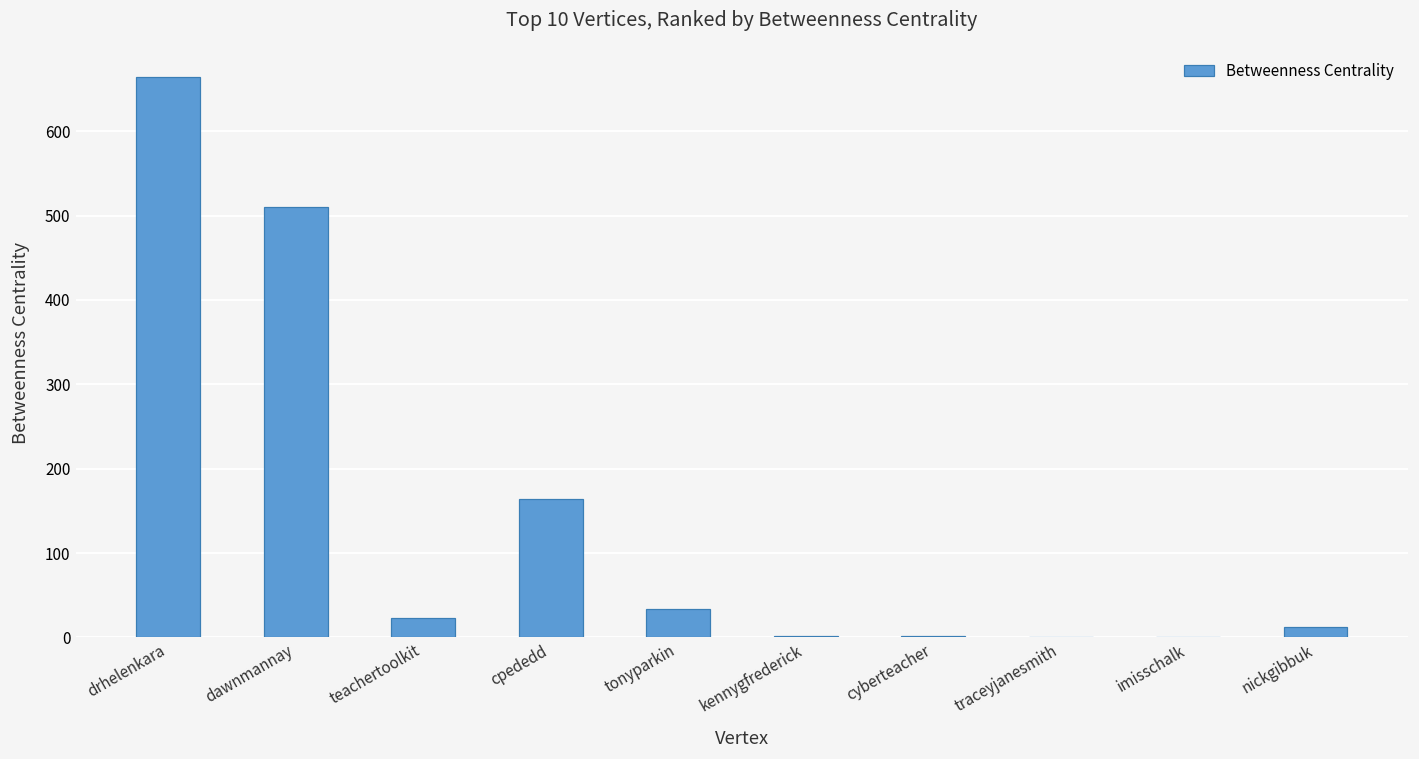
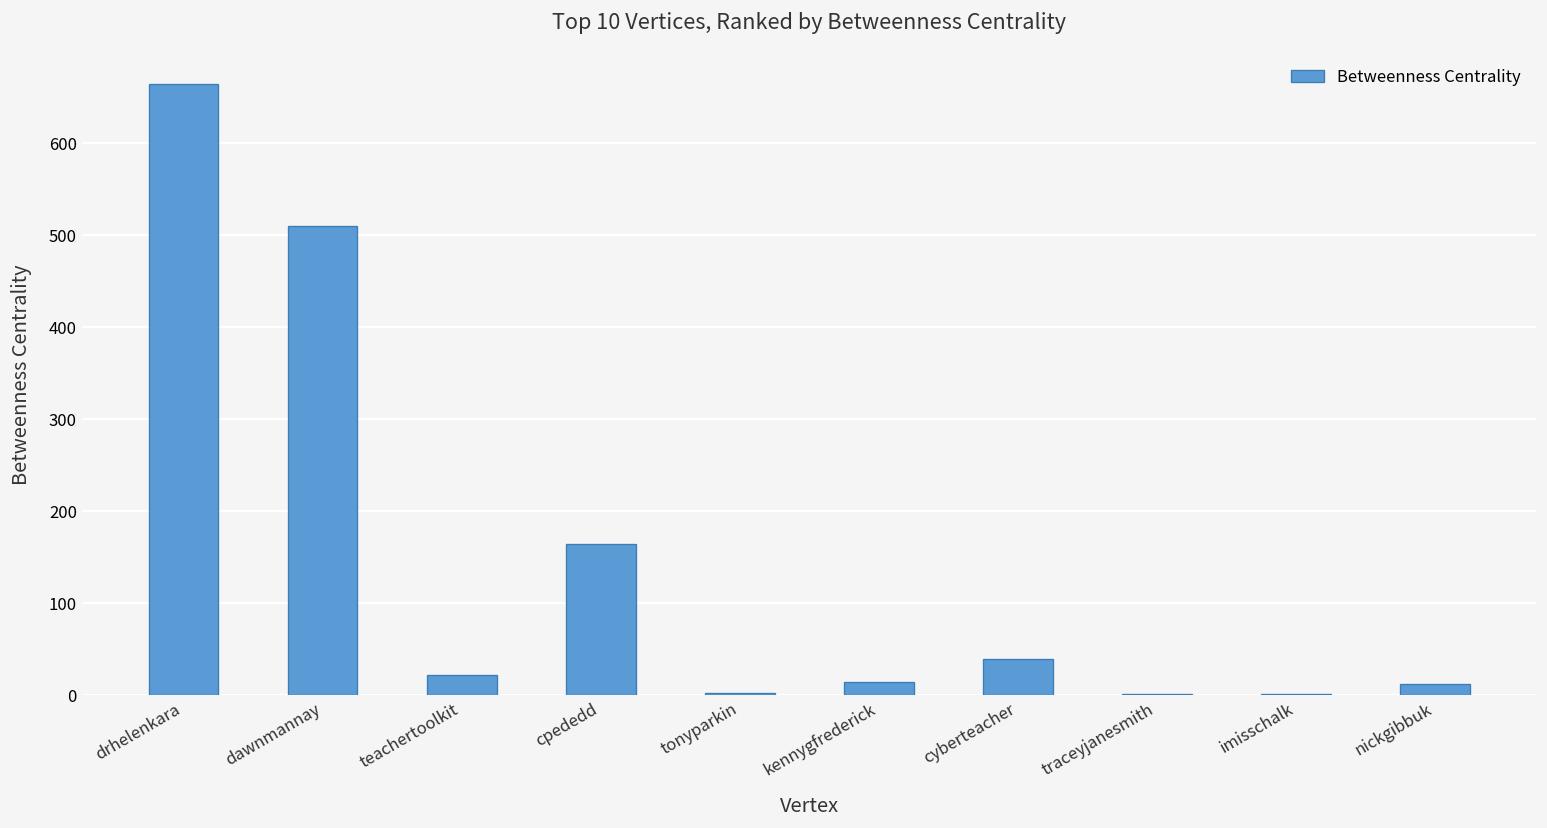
  {
    "drhelenkara": 660,
    "dawnmannay": 510,
    "teachertoolkit": 20,
    "cpededd": 160,
-   "tonyparkin": 30,
-   "kennygfrederick": 0,
-   "cyberteacher": 0,
+   "tonyparkin": 0,
+   "kennygfrederick": 10,
+   "cyberteacher": 40,
    "nickgibbuk": 10
  }
